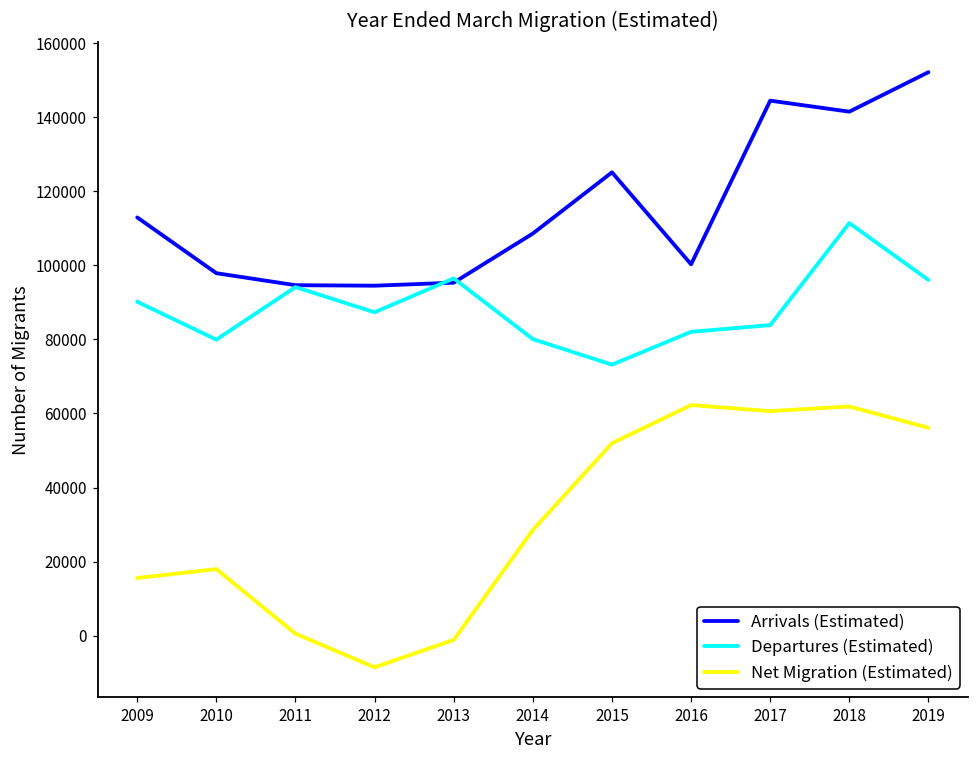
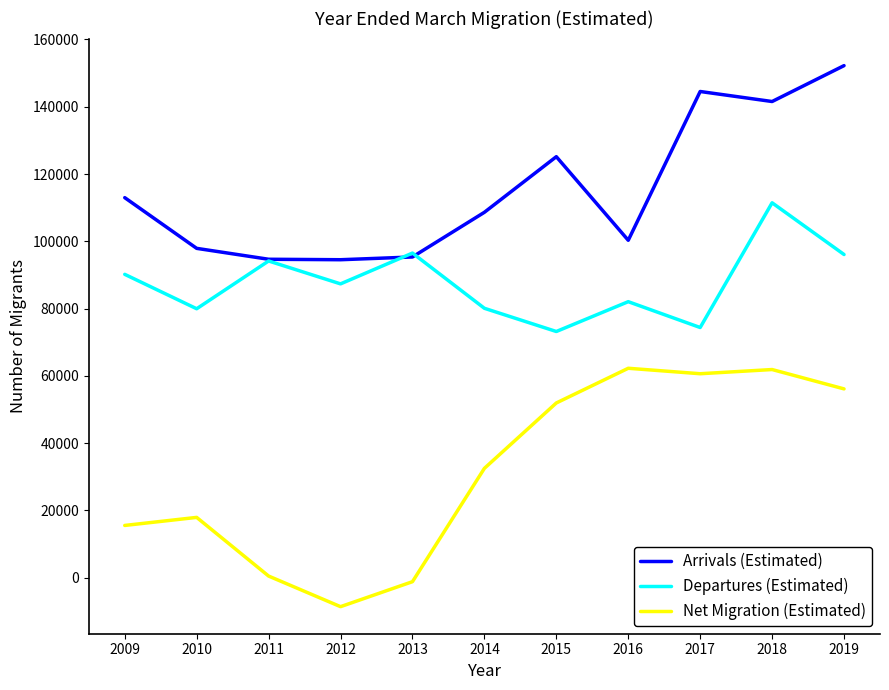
  {
    "Arrivals (Estimated)": {
      "2009": 113000,
      "2010": 98000,
      "2012": 95000,
      "2013": 95000,
      "2014": 109000,
      "2015": 125000,
      "2016": 100000,
      "2017": 145000,
      "2018": 142000,
      "2019": 152000
    },
    "Departures (Estimated)": {
      "2009": 90000,
      "2010": 80000,
      "2012": 87000,
      "2013": 97000,
      "2014": 80000,
      "2015": 73000,
      "2016": 82000,
-     "2017": 84000,
+     "2017": 74000,
      "2018": 111000,
      "2019": 96000
    },
    "Net Migration (Estimated)": {
      "2009": 16000,
      "2010": 18000,
      "2011": 1000,
      "2012": -9000,
      "2013": -1000,
-     "2014": 29000,
+     "2014": 33000,
      "2015": 52000,
      "2016": 62000,
      "2017": 61000,
      "2018": 62000,
      "2019": 56000
    }
  }
